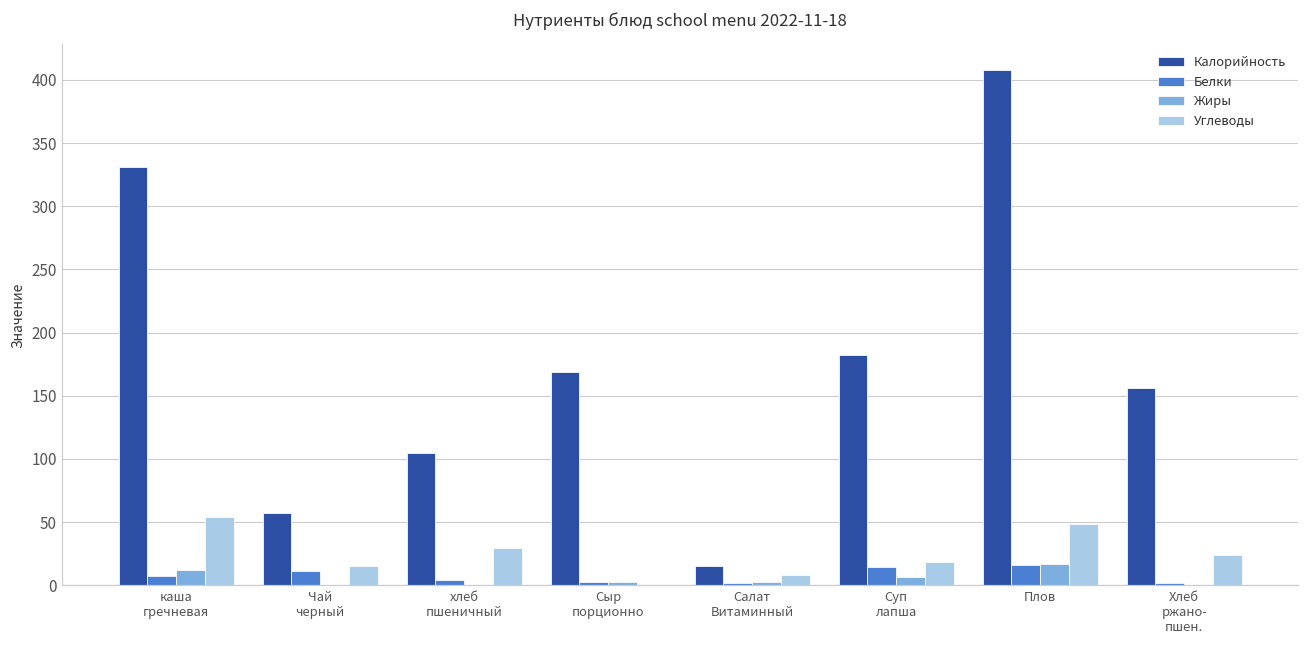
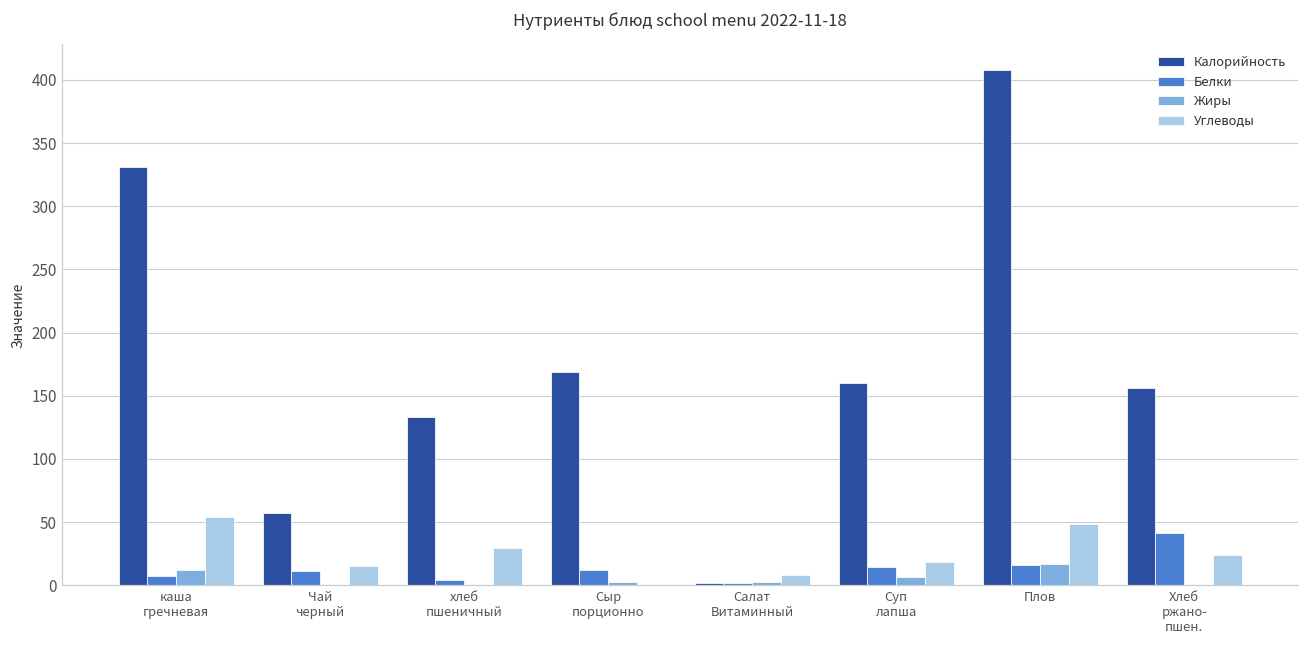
  {
    "Калорийность": {
      "каша гречневая": 331,
      "Чай черный": 58,
-     "хлеб пшеничный": 105,
+     "хлеб пшеничный": 133,
      "Сыр порционно": 169,
-     "Салат Витаминный": 15,
-     "Суп лапша": 182,
+     "Салат Витаминный": 2,
+     "Суп лапша": 161,
      "Плов": 408,
      "Хлеб ржано- пшен.": 156
    },
    "Белки": {
      "каша гречневая": 7,
      "Чай черный": 11,
      "хлеб пшеничный": 5,
-     "Сыр порционно": 2,
+     "Сыр порционно": 12,
      "Суп лапша": 14,
      "Плов": 16,
-     "Хлеб ржано- пшен.": 2
+     "Хлеб ржано- пшен.": 41
    }
  }
